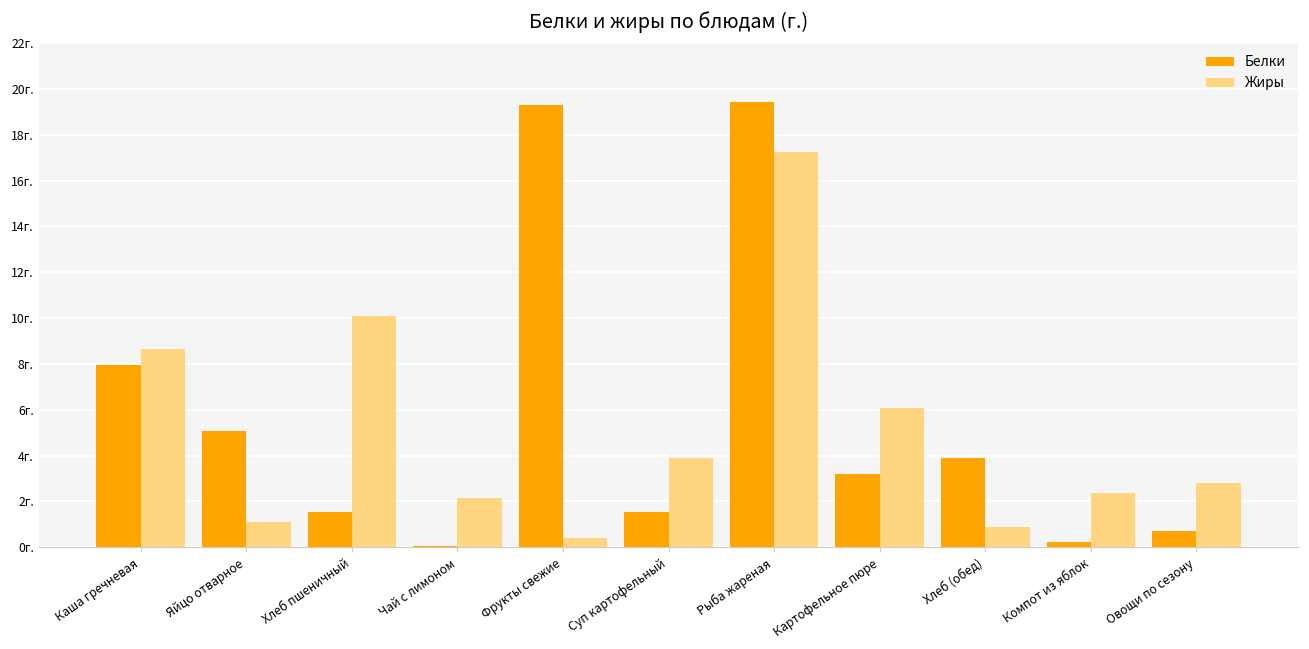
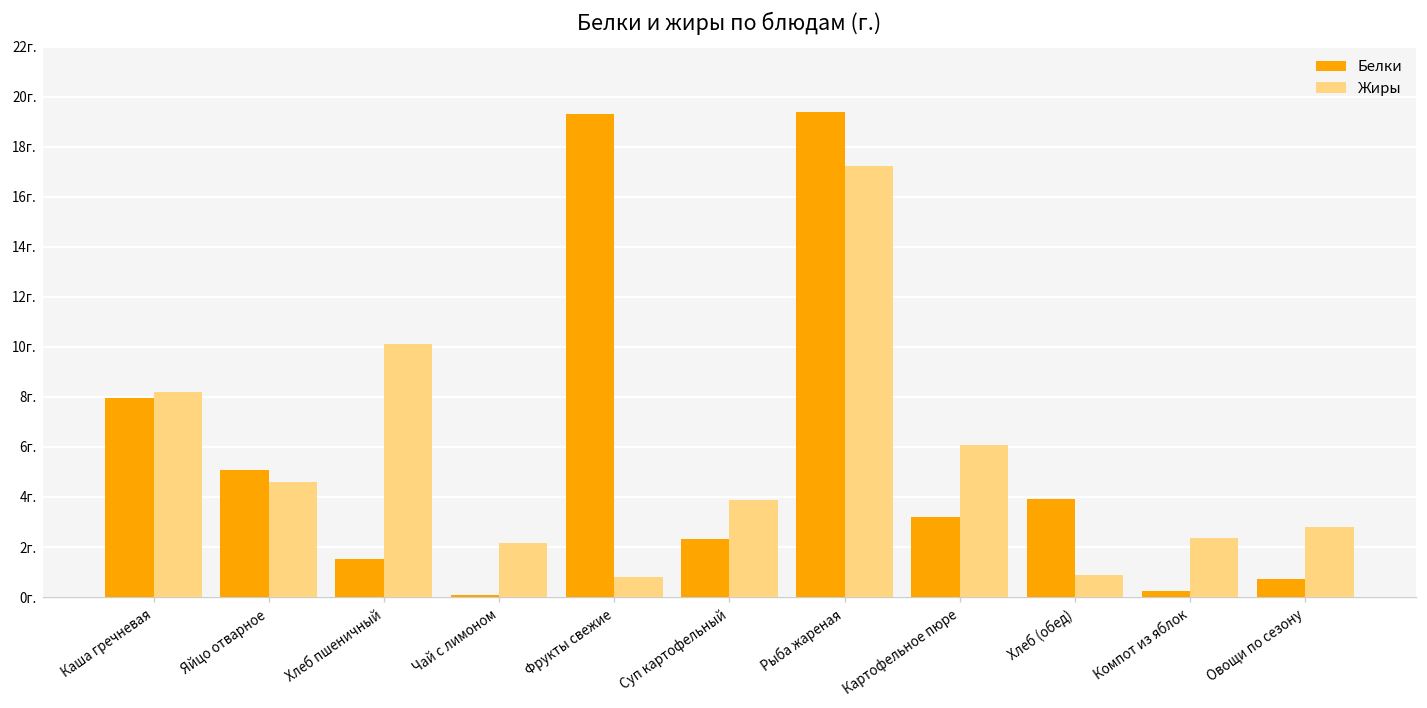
  {
    "Белки": {
      "Каша гречневая": "7.9г.",
      "Яйцо отварное": "5.1г.",
      "Хлеб пшеничный": "1.5г.",
      "Фрукты свежие": "19.3г.",
-     "Суп картофельный": "1.5г.",
+     "Суп картофельный": "2.3г.",
      "Рыба жареная": "19.4г.",
      "Картофельное пюре": "3.2г.",
      "Хлеб (обед)": "3.9г.",
      "Компот из яблок": "0.3г.",
      "Овощи по сезону": "0.7г."
    },
    "Жиры": {
-     "Каша гречневая": "8.7г.",
-     "Яйцо отварное": "1.1г.",
+     "Каша гречневая": "8.2г.",
+     "Яйцо отварное": "4.6г.",
      "Хлеб пшеничный": "10.1г.",
      "Чай с лимоном": "2.2г.",
-     "Фрукты свежие": "0.4г.",
+     "Фрукты свежие": "0.8г.",
      "Суп картофельный": "3.9г.",
      "Рыба жареная": "17.3г.",
      "Картофельное пюре": "6.1г.",
      "Хлеб (обед)": "0.9г.",
      "Компот из яблок": "2.4г.",
      "Овощи по сезону": "2.8г."
    }
  }
